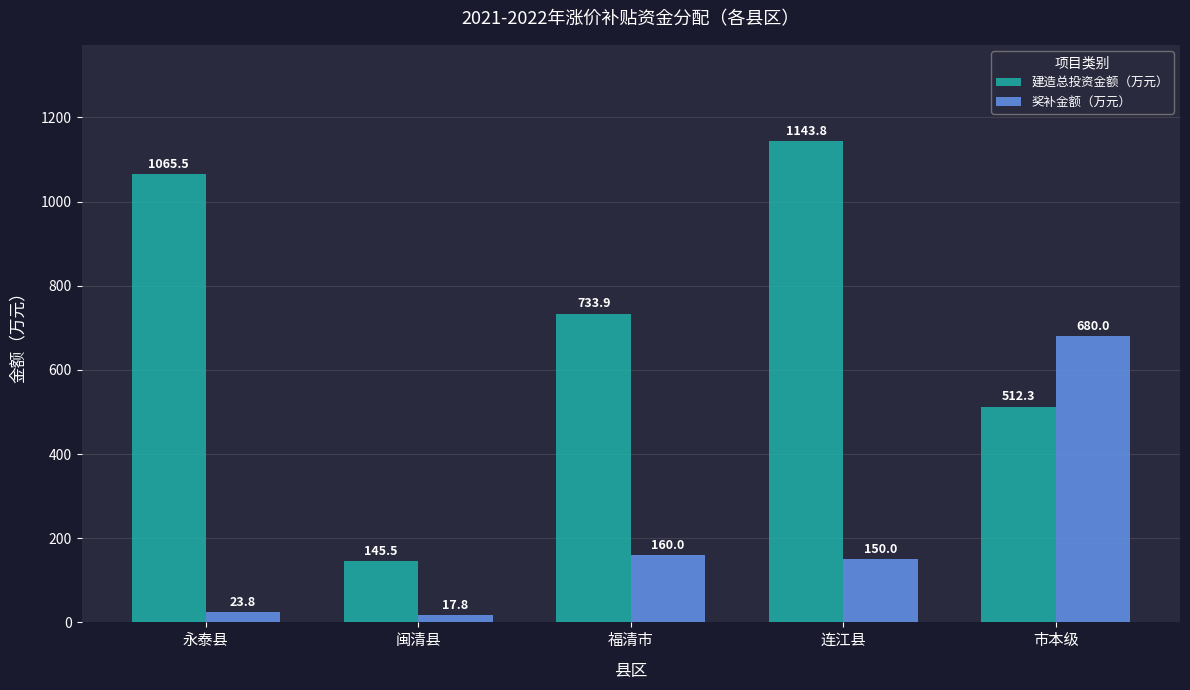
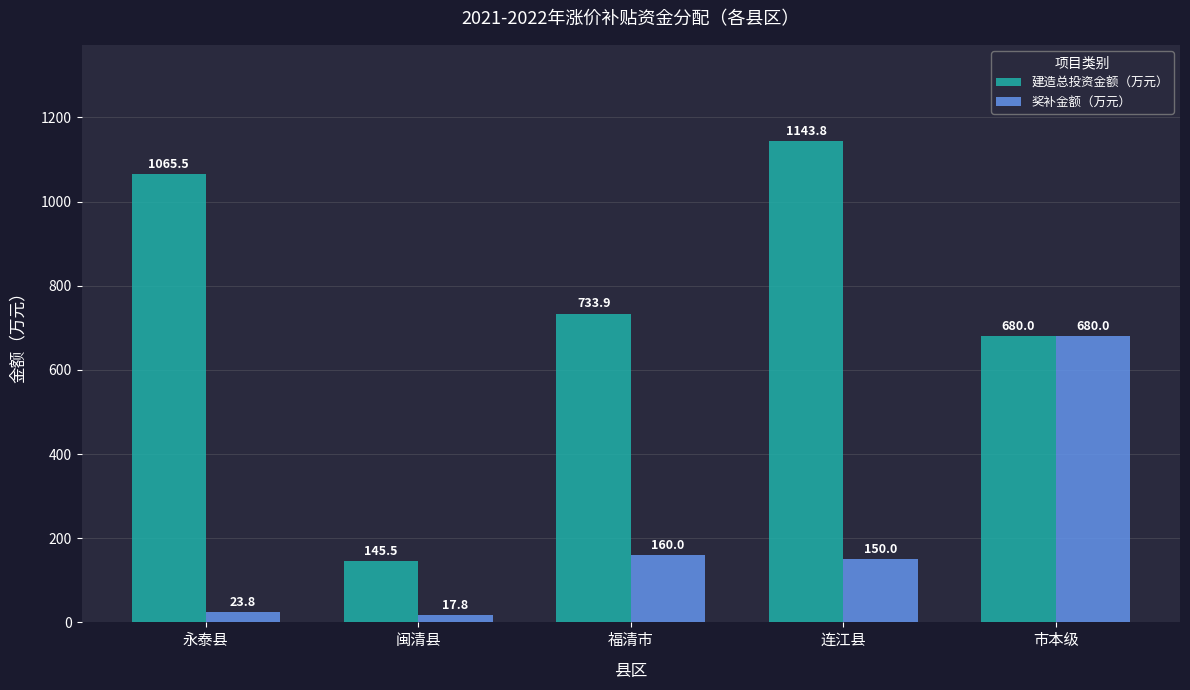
  {
    "建造总投资金额（万元）": {
      "永泰县": 1065.5,
      "闽清县": 145.5,
      "福清市": 733.9,
      "连江县": 1143.8,
-     "市本级": 512.3
+     "市本级": 680.0
    },
    "奖补金额（万元）": {
      "永泰县": 23.8,
      "闽清县": 17.8,
      "福清市": 160.0,
      "连江县": 150.0,
      "市本级": 680.0
    }
  }
